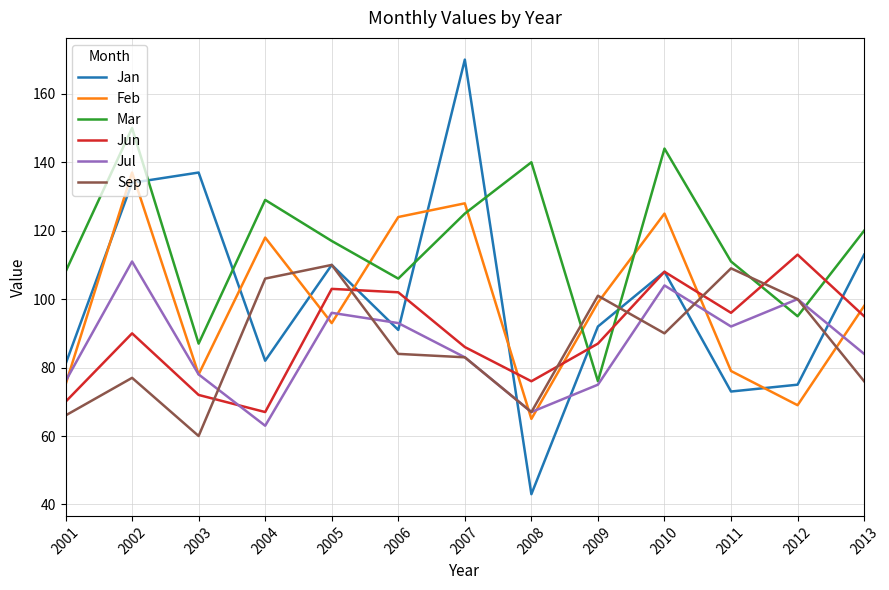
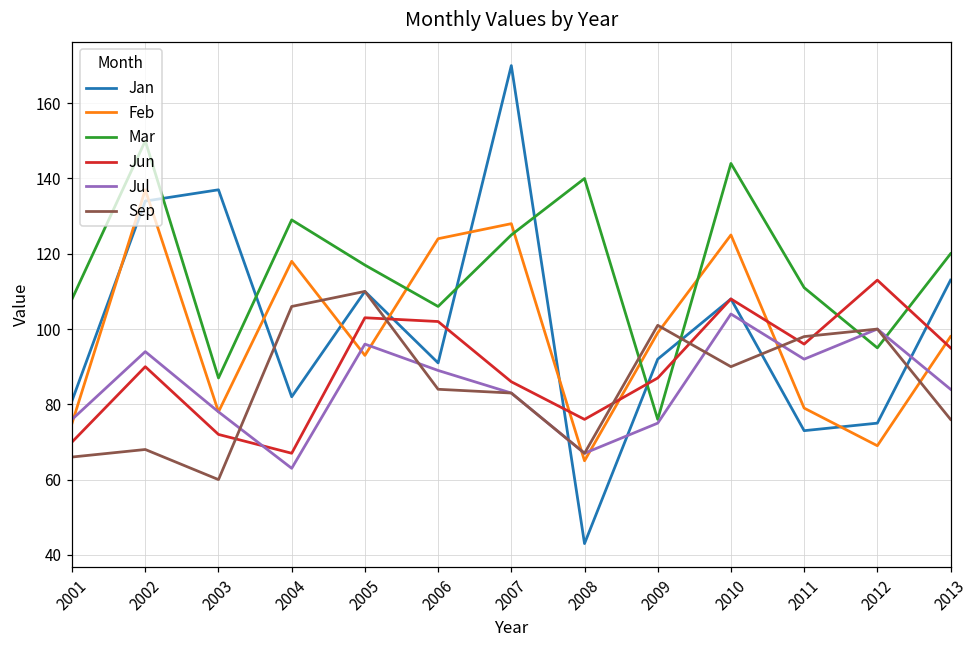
  {
    "Jan": {
      "2001": 81,
      "2003": 137,
      "2004": 82,
      "2006": 91,
      "2007": 170,
      "2008": 43,
      "2009": 92,
      "2011": 73,
      "2012": 75,
      "2013": 113
    },
    "Feb": {
      "2001": 75,
      "2004": 118,
      "2005": 93,
      "2006": 124,
      "2007": 128,
      "2008": 65,
      "2009": 99,
      "2010": 125,
      "2011": 79,
      "2012": 69,
      "2013": 98
    },
    "Mar": {
      "2001": 108,
      "2003": 87,
      "2004": 129,
      "2005": 117,
      "2006": 106,
      "2007": 125,
      "2008": 140,
      "2009": 76,
      "2010": 144,
      "2011": 111,
      "2012": 95,
      "2013": 120
    },
    "Jun": {
      "2001": 70,
      "2002": 90,
      "2003": 72,
      "2004": 67,
      "2005": 103,
      "2006": 102,
      "2007": 86,
      "2008": 76,
      "2009": 87,
      "2011": 96,
      "2012": 113,
      "2013": 95
    },
    "Jul": {
      "2001": 76,
-     "2002": 111,
+     "2002": 94,
      "2004": 63,
      "2005": 96,
-     "2006": 93,
+     "2006": 89,
      "2009": 75,
      "2010": 104,
      "2011": 92,
      "2013": 84
    },
    "Sep": {
      "2001": 66,
-     "2002": 77,
+     "2002": 68,
      "2003": 60,
      "2004": 106,
      "2006": 84,
      "2009": 101,
      "2010": 90,
-     "2011": 109,
+     "2011": 98,
      "2013": 76
    }
  }
